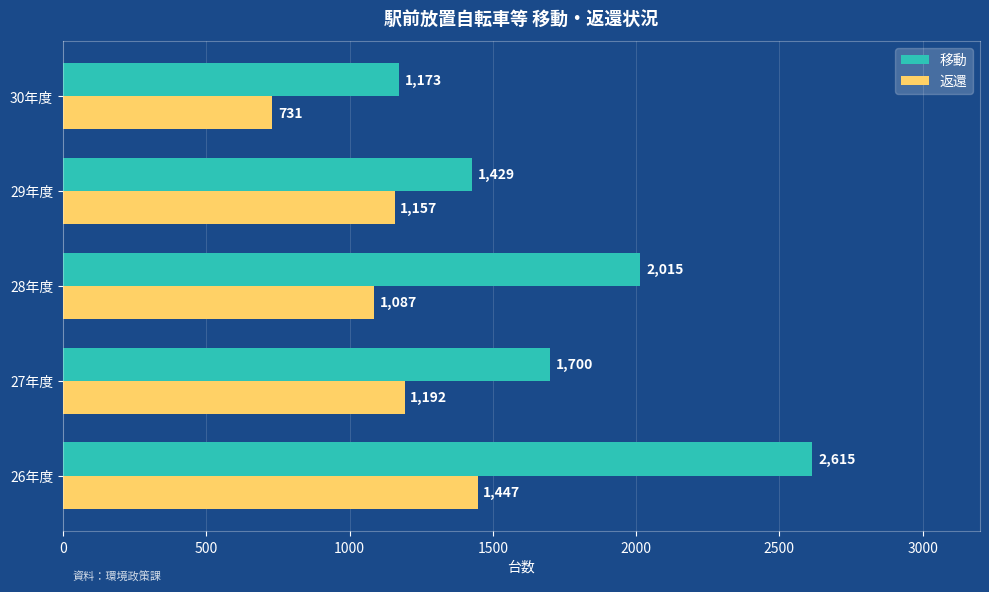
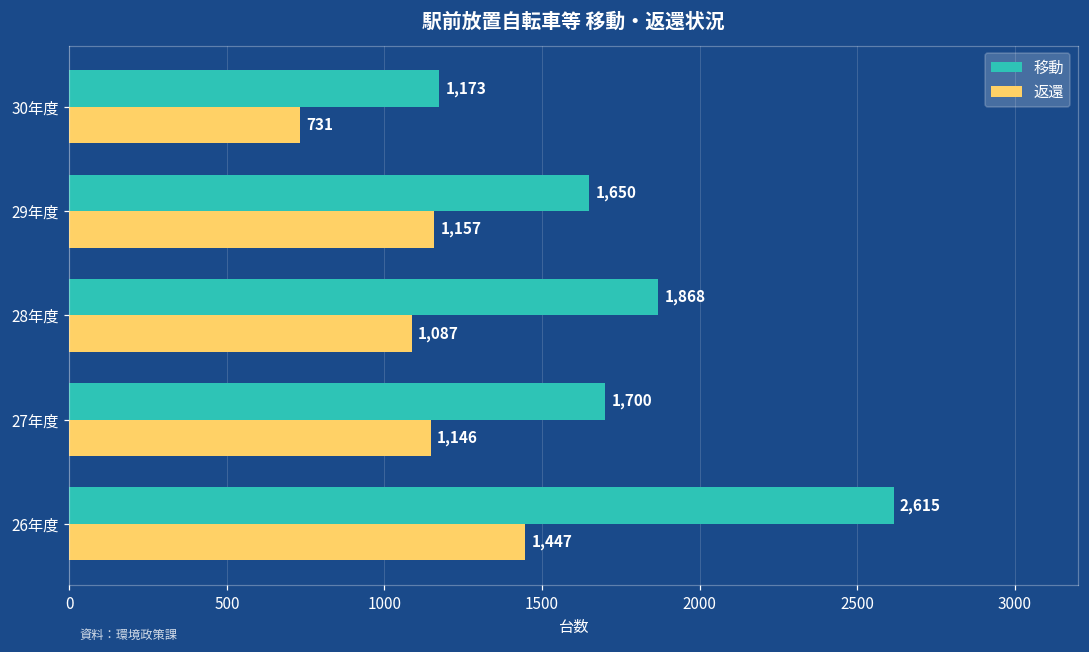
  {
    "移動": {
      "30年度": "1,173",
-     "29年度": "1,429",
-     "28年度": "2,015",
+     "29年度": "1,650",
+     "28年度": "1,868",
      "27年度": "1,700",
      "26年度": "2,615"
    },
    "返還": {
      "30年度": "731",
      "29年度": "1,157",
      "28年度": "1,087",
-     "27年度": "1,192",
+     "27年度": "1,146",
      "26年度": "1,447"
    }
  }
